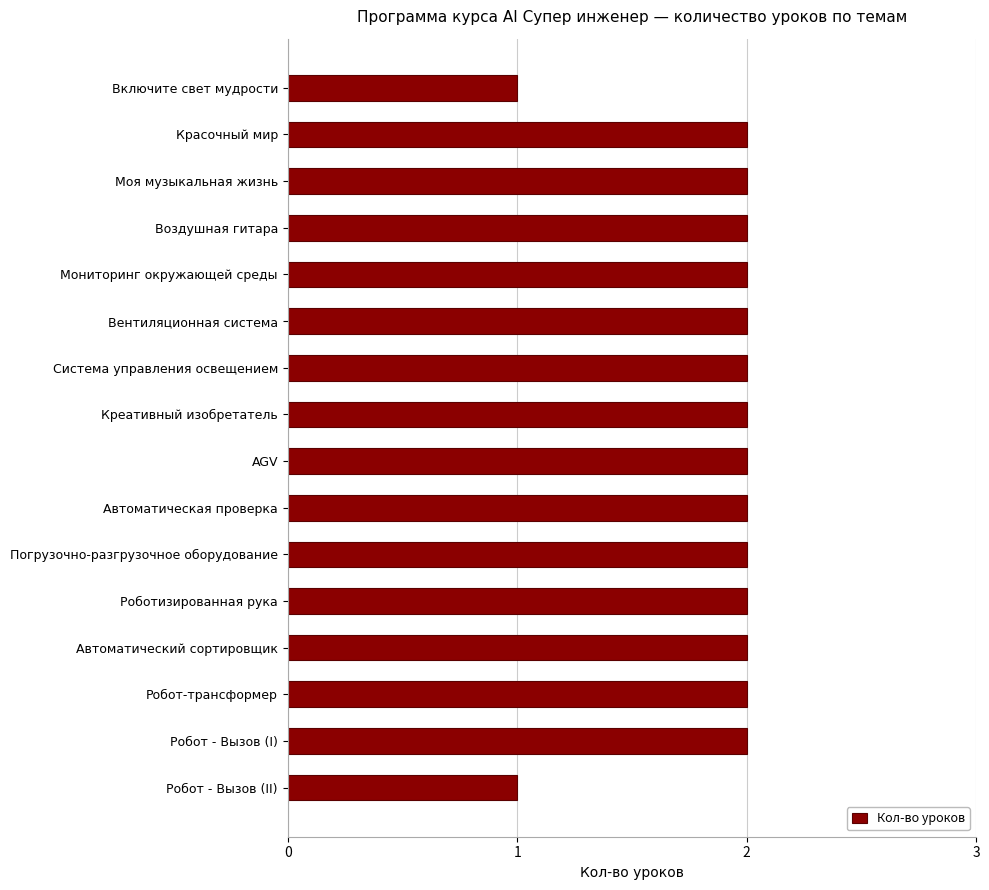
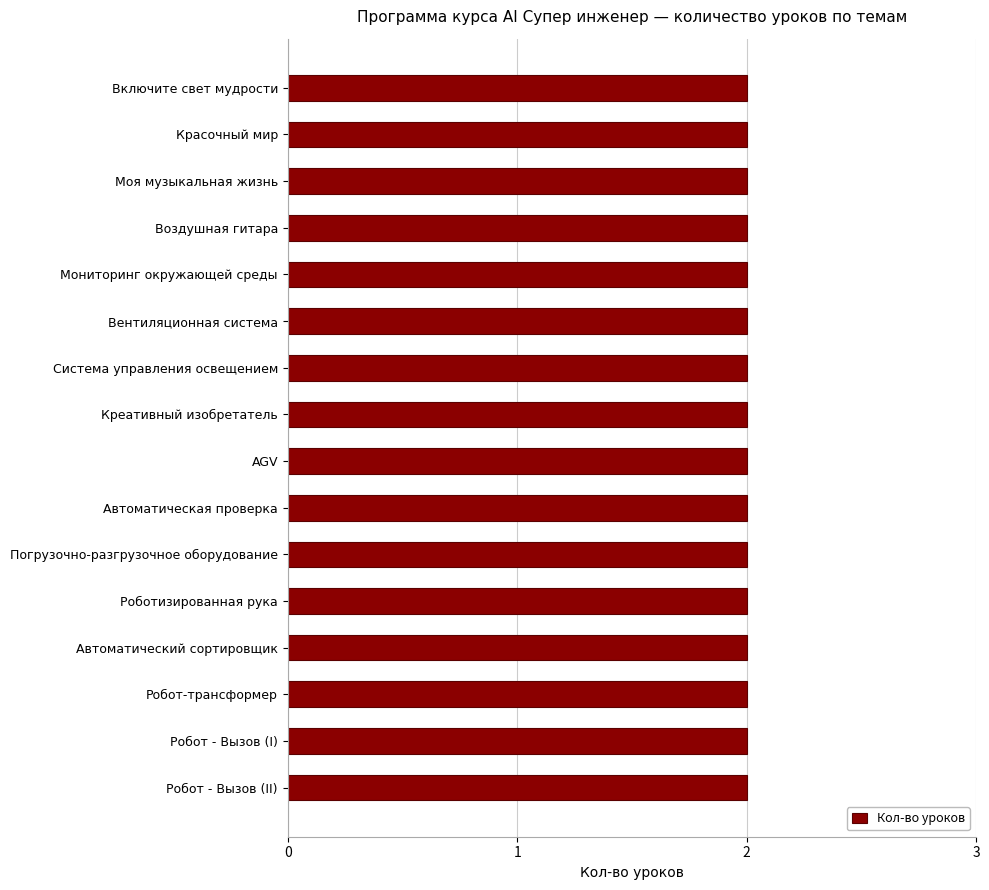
  {
-   "Включите свет мудрости": 1,
+   "Включите свет мудрости": 2,
    "Красочный мир": 2,
    "Моя музыкальная жизнь": 2,
    "Воздушная гитара": 2,
    "Мониторинг окружающей среды": 2,
    "Вентиляционная система": 2,
    "Система управления освещением": 2,
    "Креативный изобретатель": 2,
    "AGV": 2,
    "Автоматическая проверка": 2,
    "Погрузочно-разгрузочное оборудование": 2,
    "Роботизированная рука": 2,
    "Автоматический сортировщик": 2,
    "Робот-трансформер": 2,
    "Робот - Вызов (I)": 2,
-   "Робот - Вызов (II)": 1
+   "Робот - Вызов (II)": 2
  }
